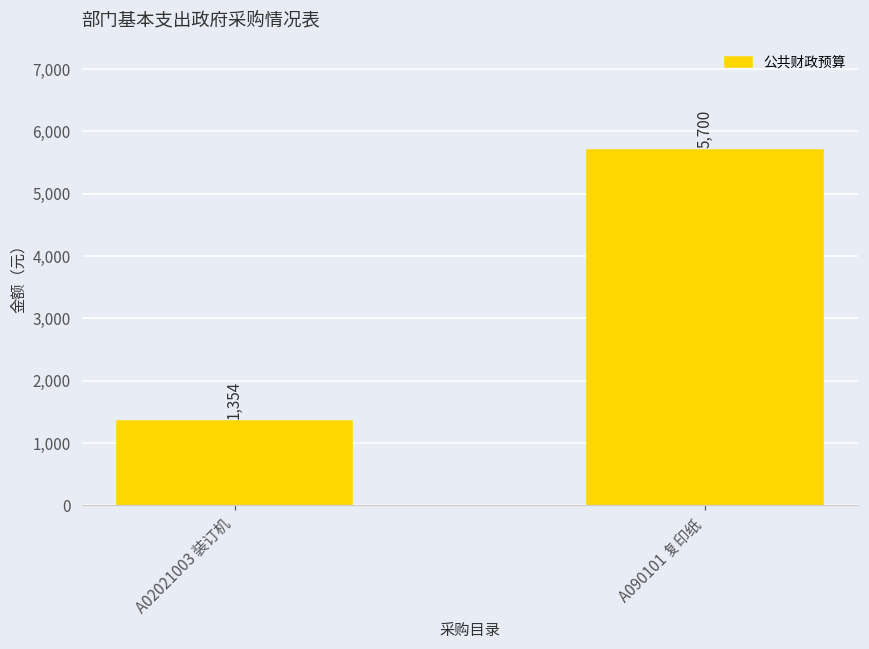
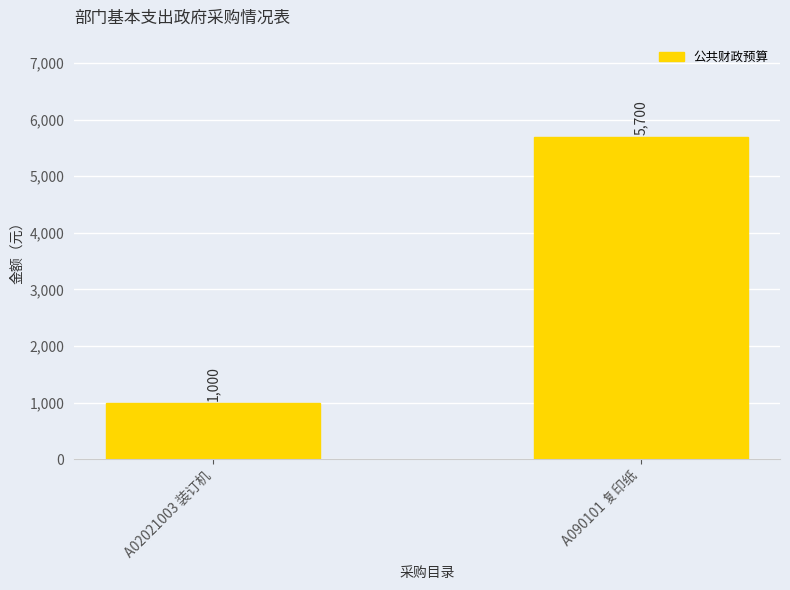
  {
-   "A02021003 装订机": "1,354",
+   "A02021003 装订机": "1,000",
    "A090101 复印纸": "5,700"
  }
